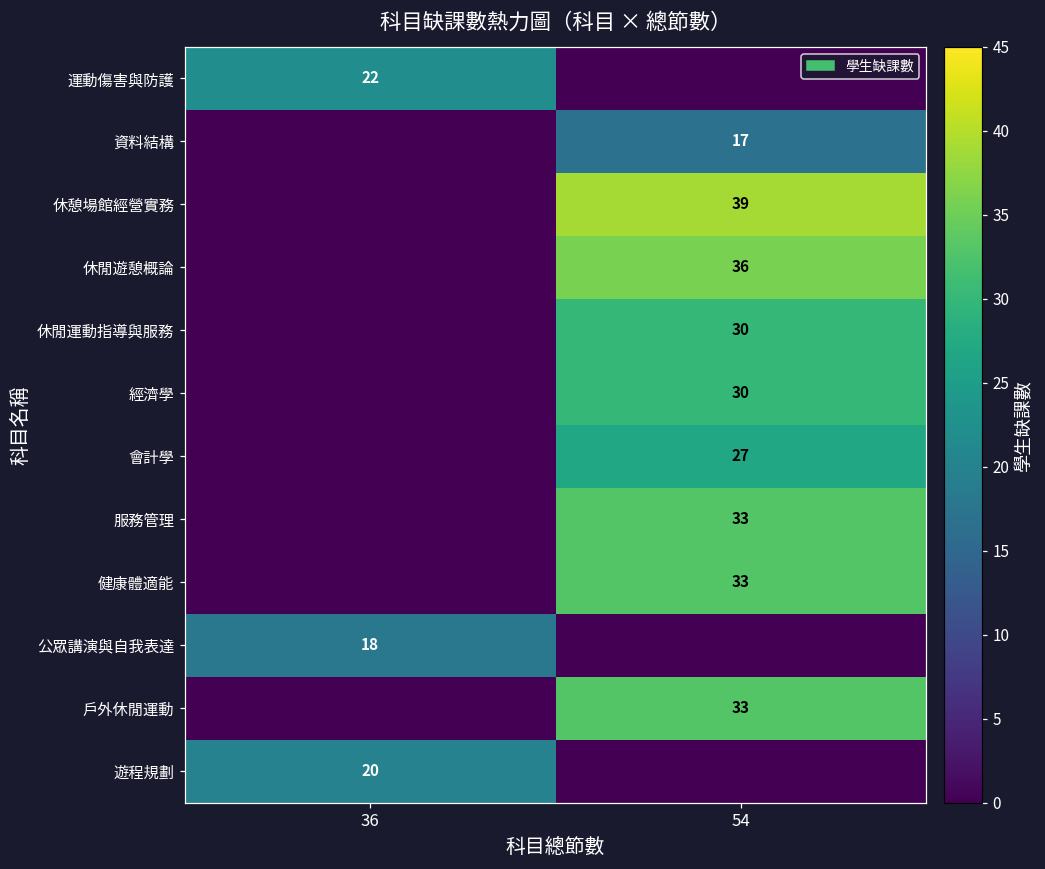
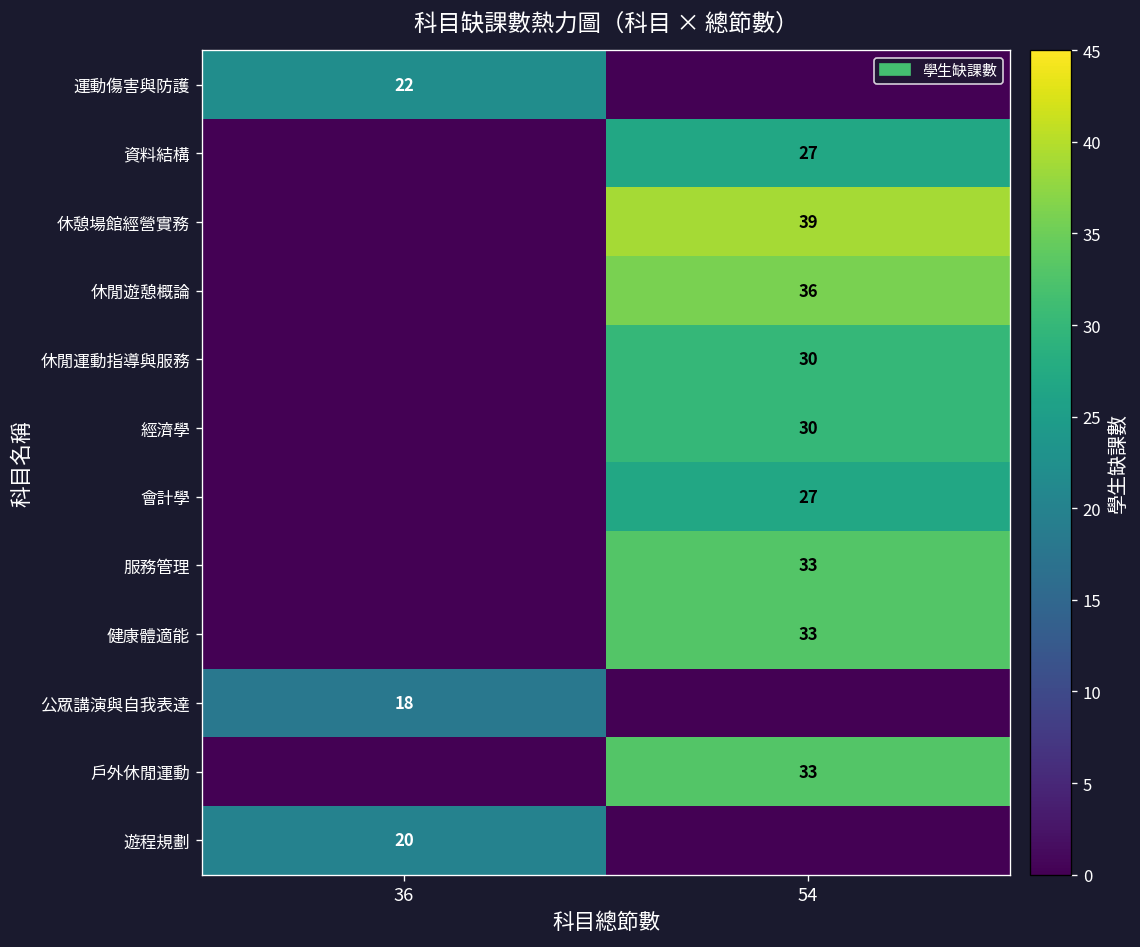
  {
    "運動傷害與防護": {
      "36": 22
    },
    "資料結構": {
-     "54": 17
+     "54": 27
    },
    "休憩場館經營實務": {
      "54": 39
    },
    "休閒遊憩概論": {
      "54": 36
    },
    "休閒運動指導與服務": {
      "54": 30
    },
    "經濟學": {
      "54": 30
    },
    "會計學": {
      "54": 27
    },
    "服務管理": {
      "54": 33
    },
    "健康體適能": {
      "54": 33
    },
    "公眾講演與自我表達": {
      "36": 18
    },
    "戶外休閒運動": {
      "54": 33
    },
    "遊程規劃": {
      "36": 20
    }
  }
